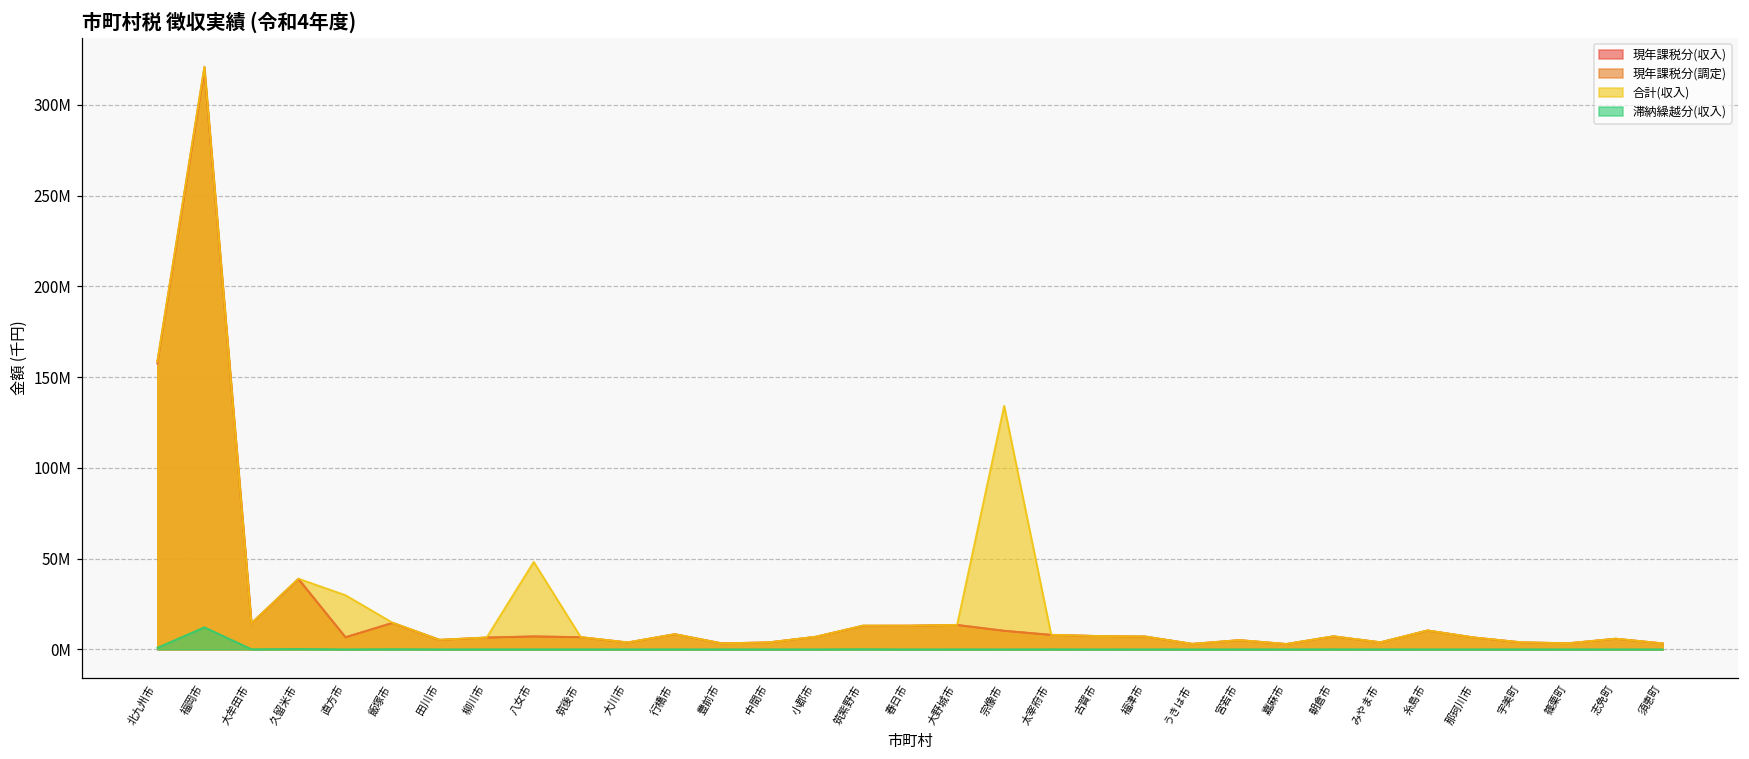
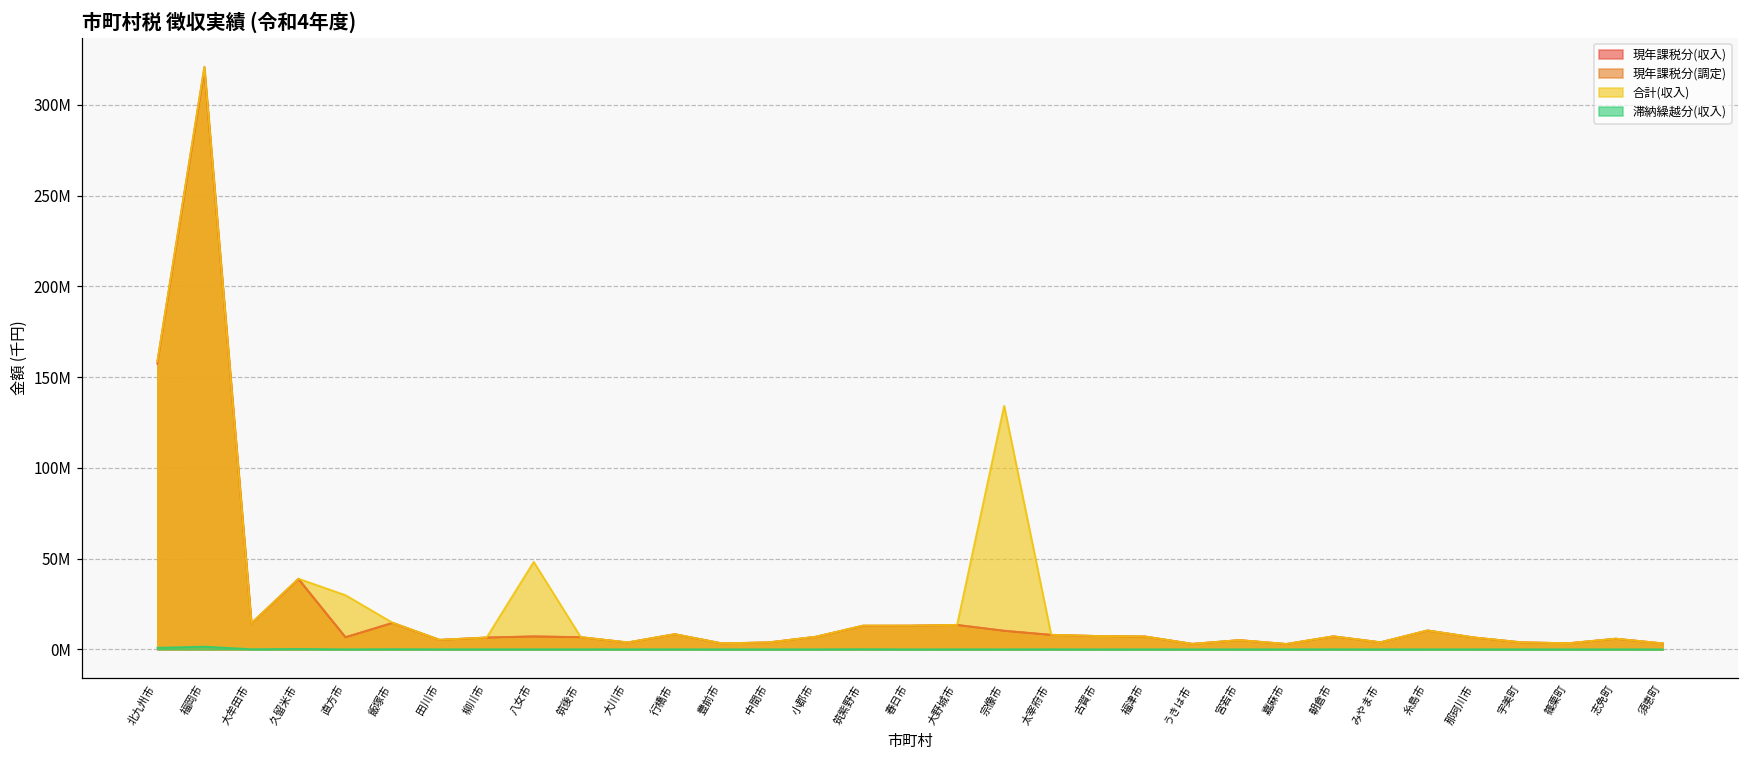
  {
    "合計(収入)": {
      "直方市": 30000000,
      "八女市": 48000000,
      "宗像市": 134000000
    },
    "滞納繰越分(収入)": {
      "北九州市": 1000000,
-     "福岡市": 12000000,
+     "福岡市": 2000000,
      "大牟田市": 0,
      "久留米市": 0,
      "直方市": 0,
      "飯塚市": 0,
      "田川市": 0,
      "柳川市": 0,
      "八女市": 0,
      "筑後市": 0,
      "大川市": 0,
      "行橋市": 0,
      "豊前市": 0,
      "中間市": 0,
      "小郡市": 0,
      "筑紫野市": 0,
      "春日市": 0,
      "大野城市": 0,
      "宗像市": 0,
      "太宰府市": 0,
      "古賀市": 0,
      "福津市": 0,
      "うきは市": 0,
      "宮若市": 0,
      "嘉麻市": 0,
      "朝倉市": 0,
      "みやま市": 0,
      "糸島市": 0,
      "那珂川市": 0,
      "宇美町": 0,
      "篠栗町": 0,
      "志免町": 0,
      "須恵町": 0
    }
  }
